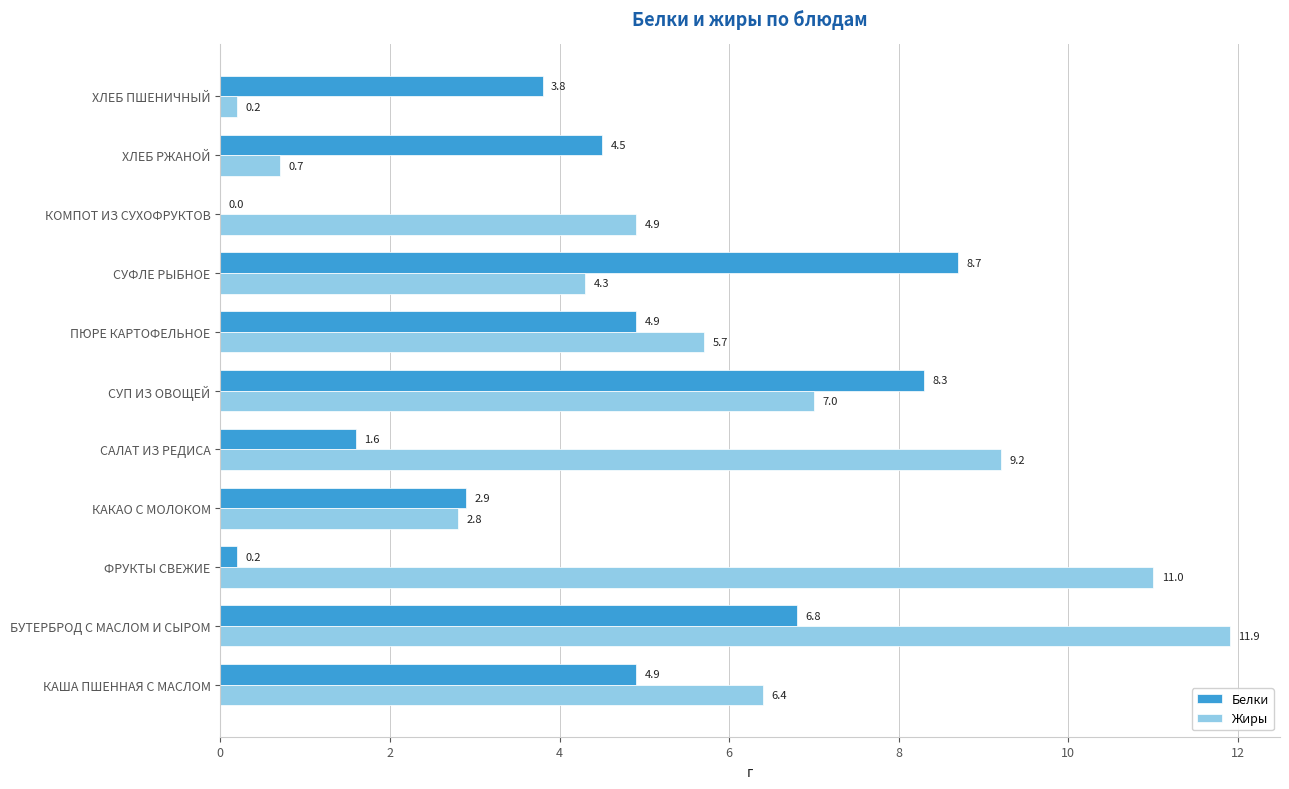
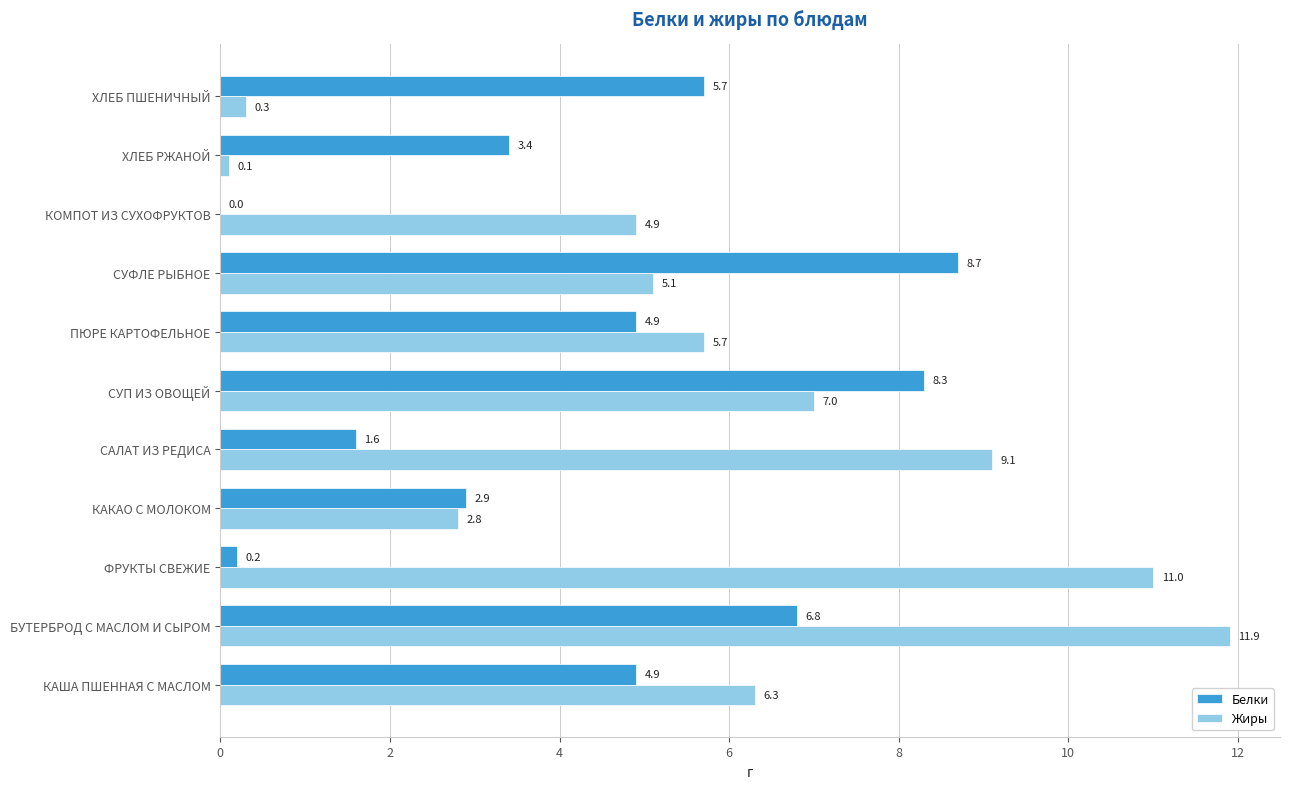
  {
    "Белки": {
-     "ХЛЕБ ПШЕНИЧНЫЙ": 3.8,
-     "ХЛЕБ РЖАНОЙ": 4.5,
+     "ХЛЕБ ПШЕНИЧНЫЙ": 5.7,
+     "ХЛЕБ РЖАНОЙ": 3.4,
      "КОМПОТ ИЗ СУХОФРУКТОВ": 0.0,
      "СУФЛЕ РЫБНОЕ": 8.7,
      "ПЮРЕ КАРТОФЕЛЬНОЕ": 4.9,
      "СУП ИЗ ОВОЩЕЙ": 8.3,
      "САЛАТ ИЗ РЕДИСА": 1.6,
      "КАКАО С МОЛОКОМ": 2.9,
      "ФРУКТЫ СВЕЖИЕ": 0.2,
      "БУТЕРБРОД С МАСЛОМ И СЫРОМ": 6.8,
      "КАША ПШЕННАЯ С МАСЛОМ": 4.9
    },
    "Жиры": {
-     "ХЛЕБ ПШЕНИЧНЫЙ": 0.2,
-     "ХЛЕБ РЖАНОЙ": 0.7,
+     "ХЛЕБ ПШЕНИЧНЫЙ": 0.3,
+     "ХЛЕБ РЖАНОЙ": 0.1,
      "КОМПОТ ИЗ СУХОФРУКТОВ": 4.9,
-     "СУФЛЕ РЫБНОЕ": 4.3,
+     "СУФЛЕ РЫБНОЕ": 5.1,
      "ПЮРЕ КАРТОФЕЛЬНОЕ": 5.7,
      "СУП ИЗ ОВОЩЕЙ": 7.0,
-     "САЛАТ ИЗ РЕДИСА": 9.2,
+     "САЛАТ ИЗ РЕДИСА": 9.1,
      "КАКАО С МОЛОКОМ": 2.8,
      "ФРУКТЫ СВЕЖИЕ": 11.0,
      "БУТЕРБРОД С МАСЛОМ И СЫРОМ": 11.9,
-     "КАША ПШЕННАЯ С МАСЛОМ": 6.4
+     "КАША ПШЕННАЯ С МАСЛОМ": 6.3
    }
  }
